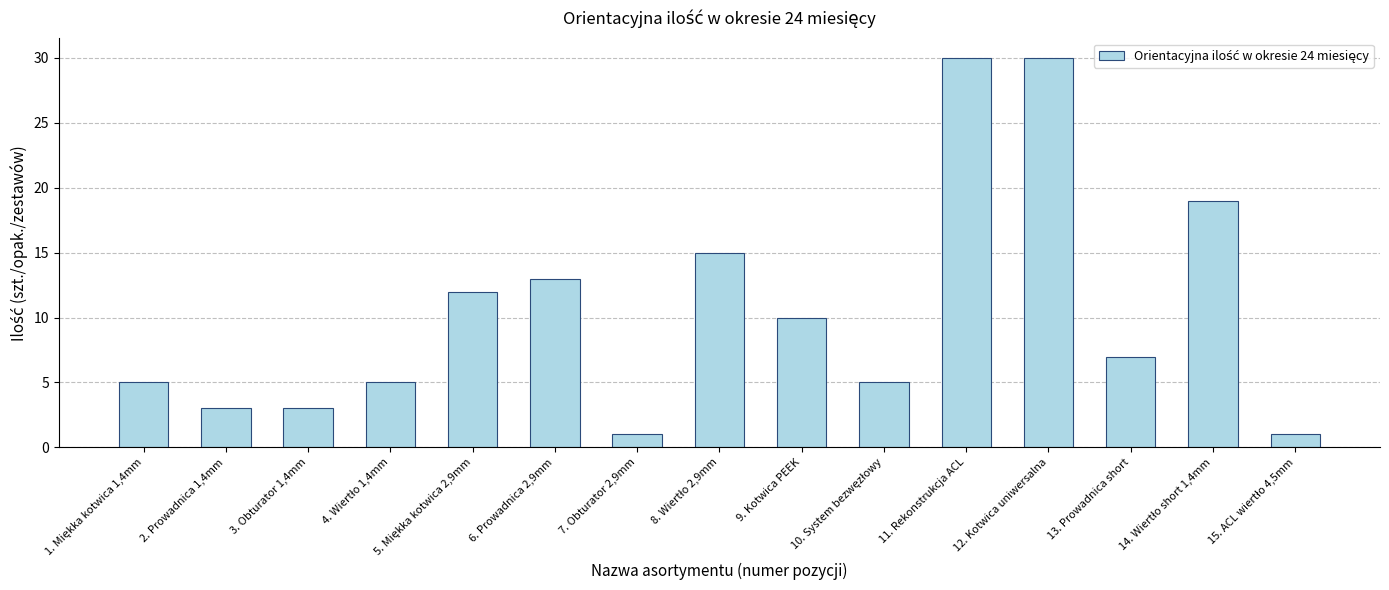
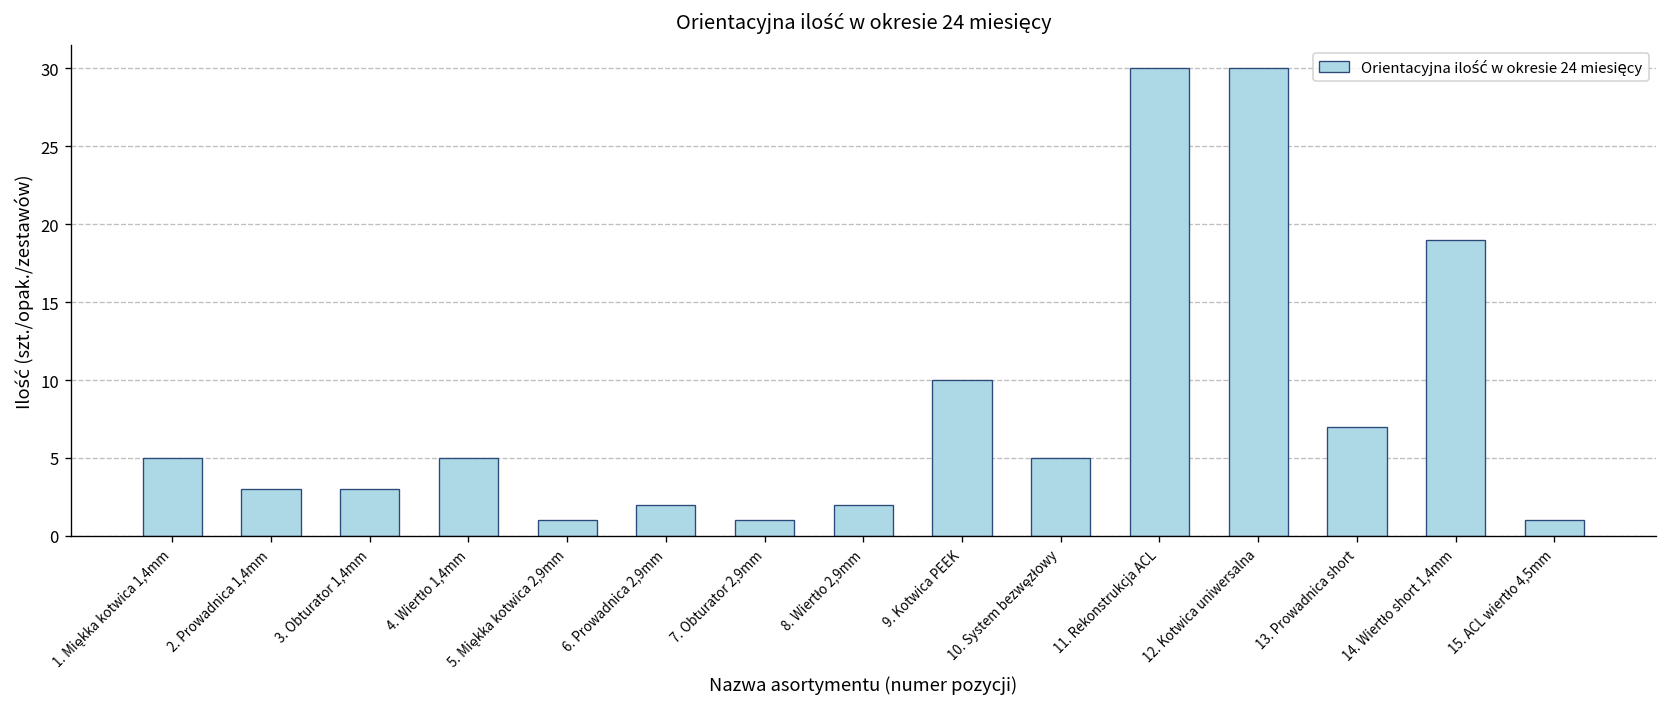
  {
    "1. Miękka kotwica 1,4mm": 5,
    "2. Prowadnica 1,4mm": 3,
    "3. Obturator 1,4mm": 3,
    "4. Wiertło 1,4mm": 5,
-   "5. Miękka kotwica 2,9mm": 12,
-   "6. Prowadnica 2,9mm": 13,
+   "5. Miękka kotwica 2,9mm": 1,
+   "6. Prowadnica 2,9mm": 2,
    "7. Obturator 2,9mm": 1,
-   "8. Wiertło 2,9mm": 15,
+   "8. Wiertło 2,9mm": 2,
    "9. Kotwica PEEK": 10,
    "10. System bezwęzłowy": 5,
    "11. Rekonstrukcja ACL": 30,
    "12. Kotwica uniwersalna": 30,
    "13. Prowadnica short": 7,
    "14. Wiertło short 1,4mm": 19,
    "15. ACL wiertło 4,5mm": 1
  }
